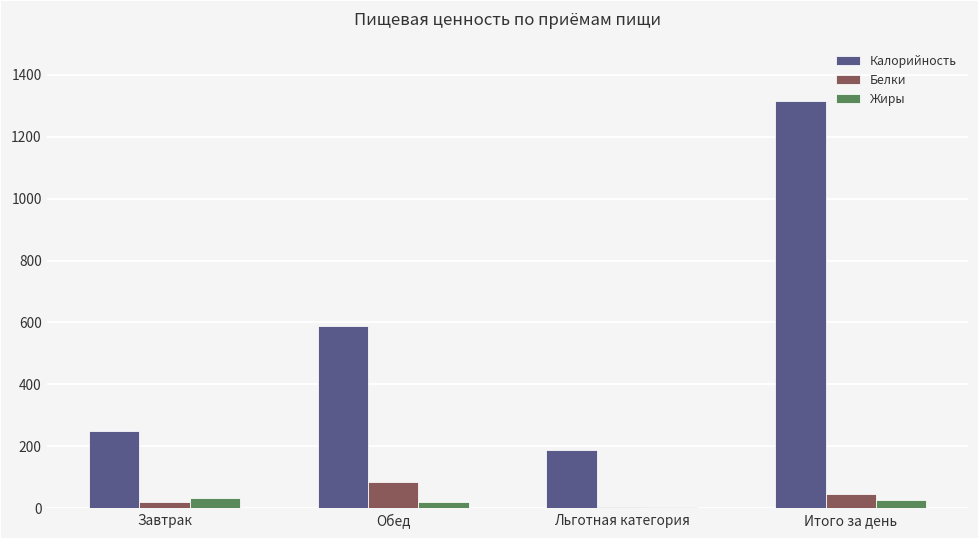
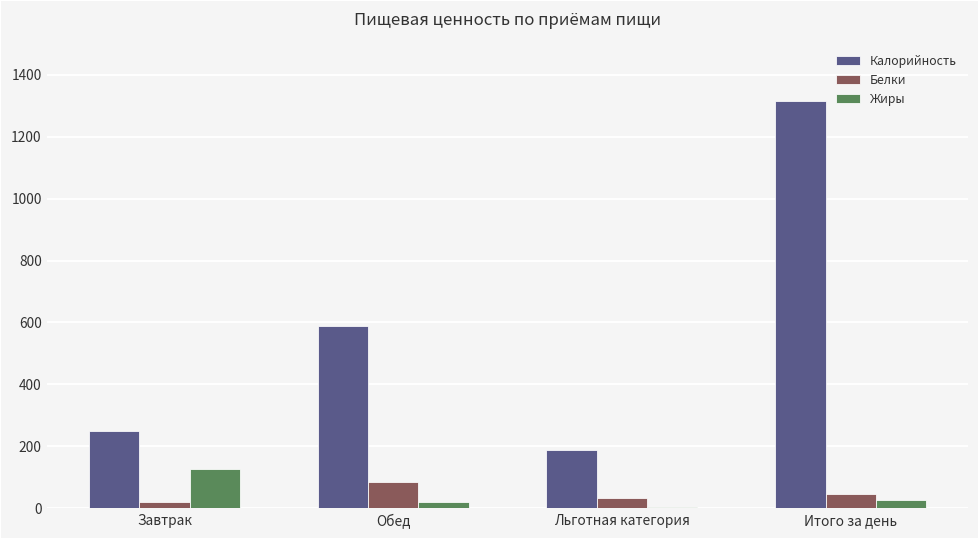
  {
    "Калорийность": {
      "Завтрак": 250,
      "Обед": 590,
      "Льготная категория": 190,
      "Итого за день": 1310
    },
    "Белки": {
      "Завтрак": 20,
      "Обед": 90,
-     "Льготная категория": 0,
+     "Льготная категория": 40,
      "Итого за день": 50
    },
    "Жиры": {
-     "Завтрак": 40,
+     "Завтрак": 130,
      "Обед": 20,
      "Итого за день": 30
    }
  }
